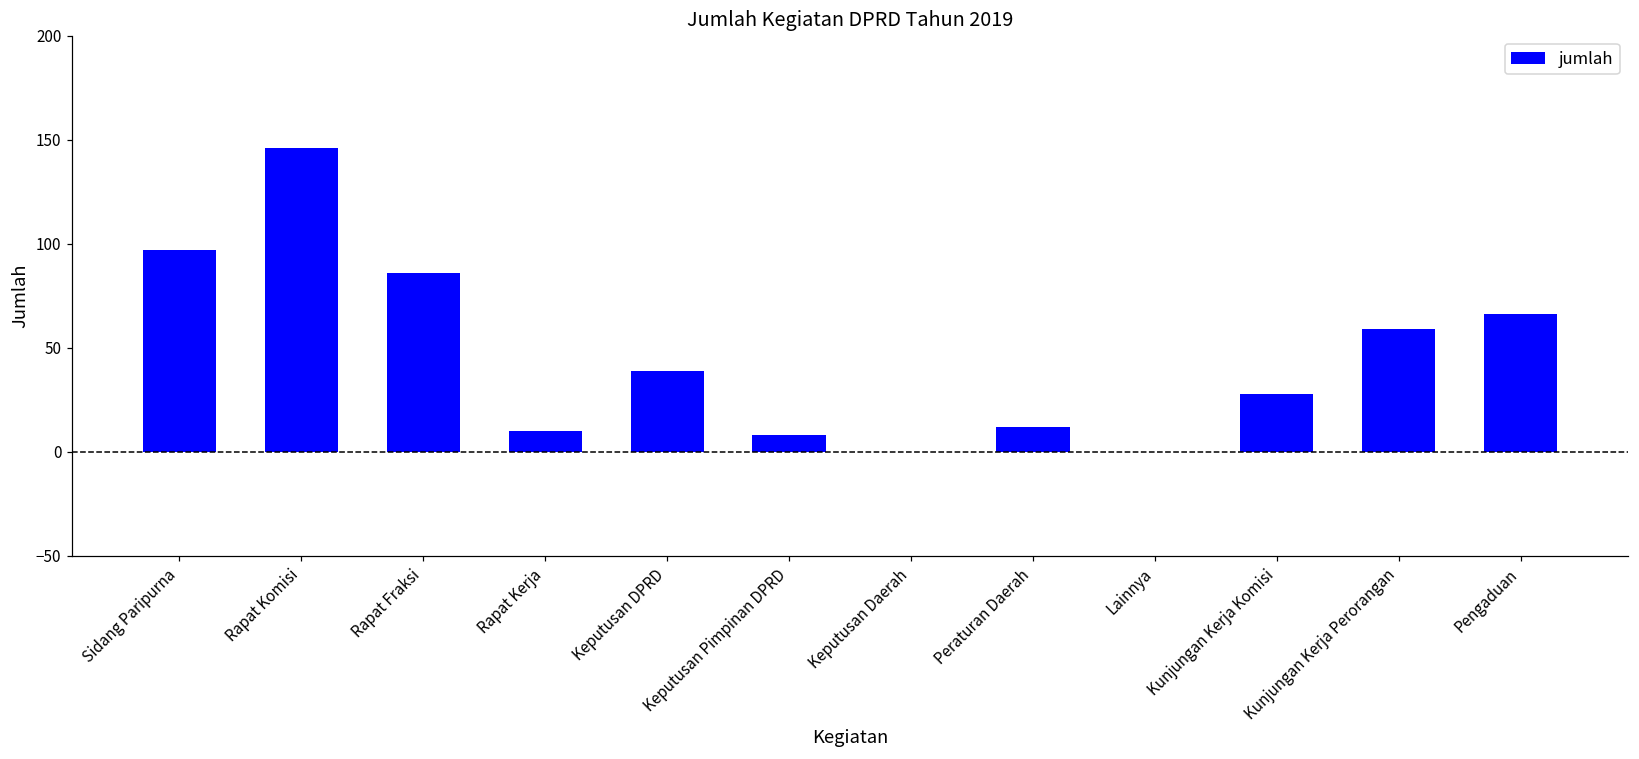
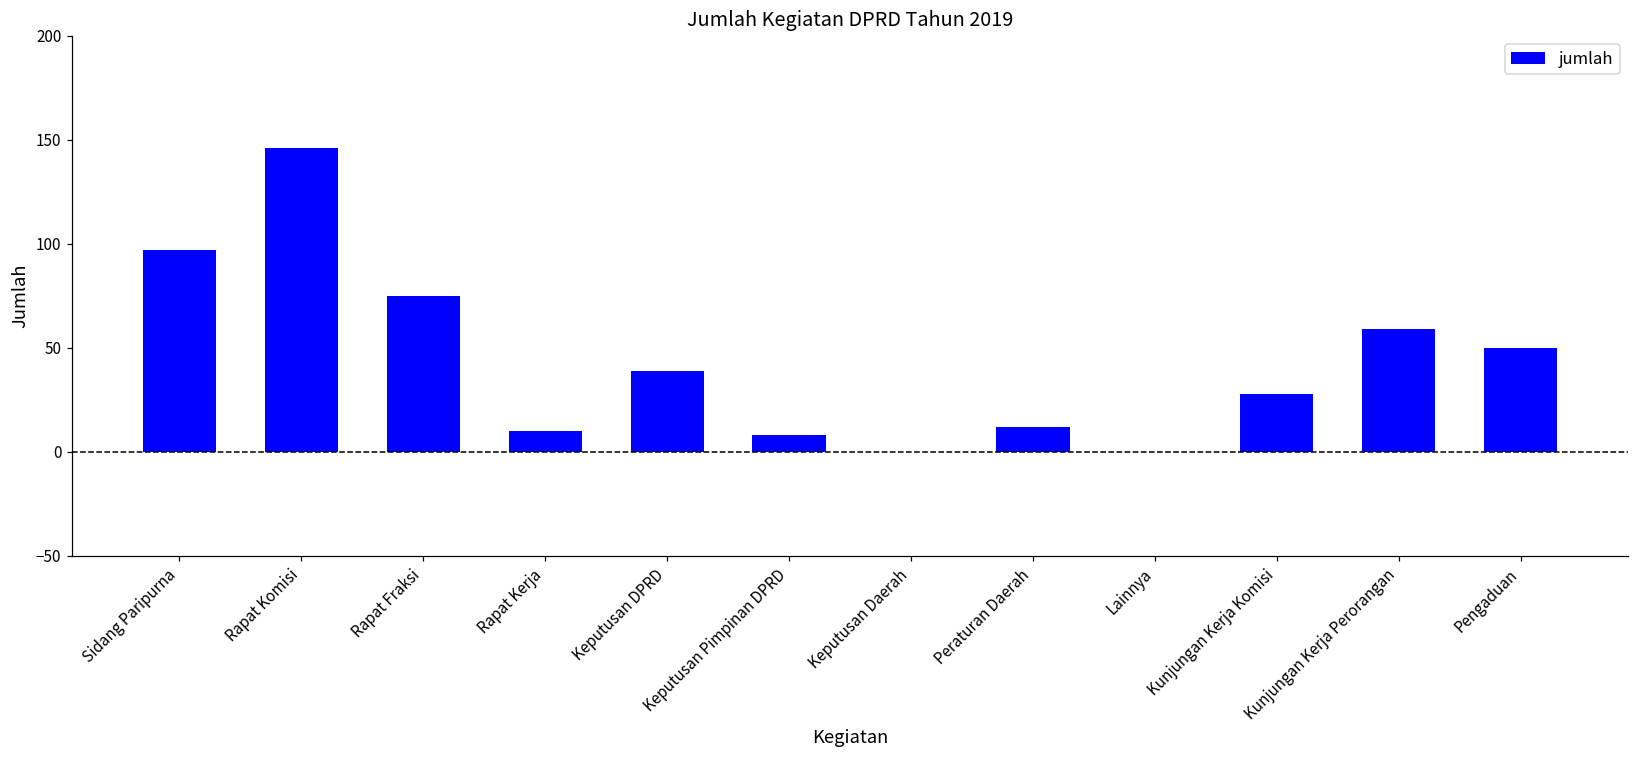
  {
    "Sidang Paripurna": 97,
    "Rapat Komisi": 146,
-   "Rapat Fraksi": 86,
+   "Rapat Fraksi": 75,
    "Rapat Kerja": 10,
    "Keputusan DPRD": 39,
    "Keputusan Pimpinan DPRD": 8,
    "Keputusan Daerah": 0,
    "Peraturan Daerah": 12,
    "Lainnya": 0,
    "Kunjungan Kerja Komisi": 28,
    "Kunjungan Kerja Perorangan": 59,
-   "Pengaduan": 66
+   "Pengaduan": 50
  }
